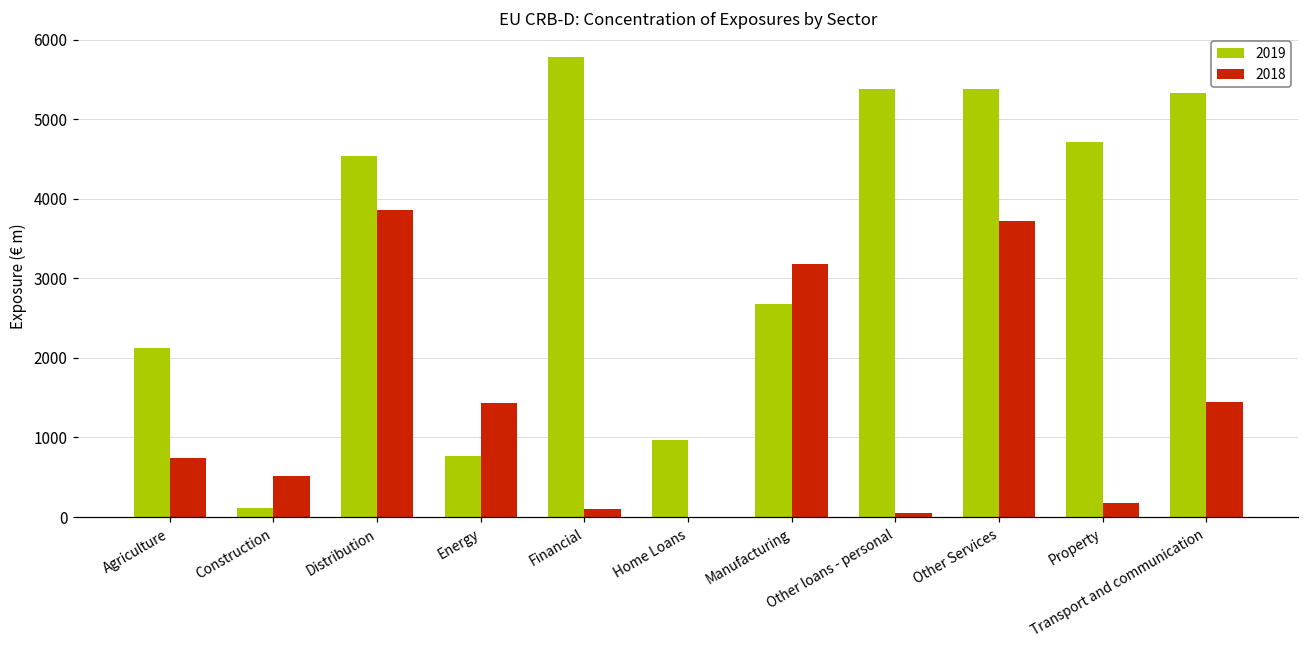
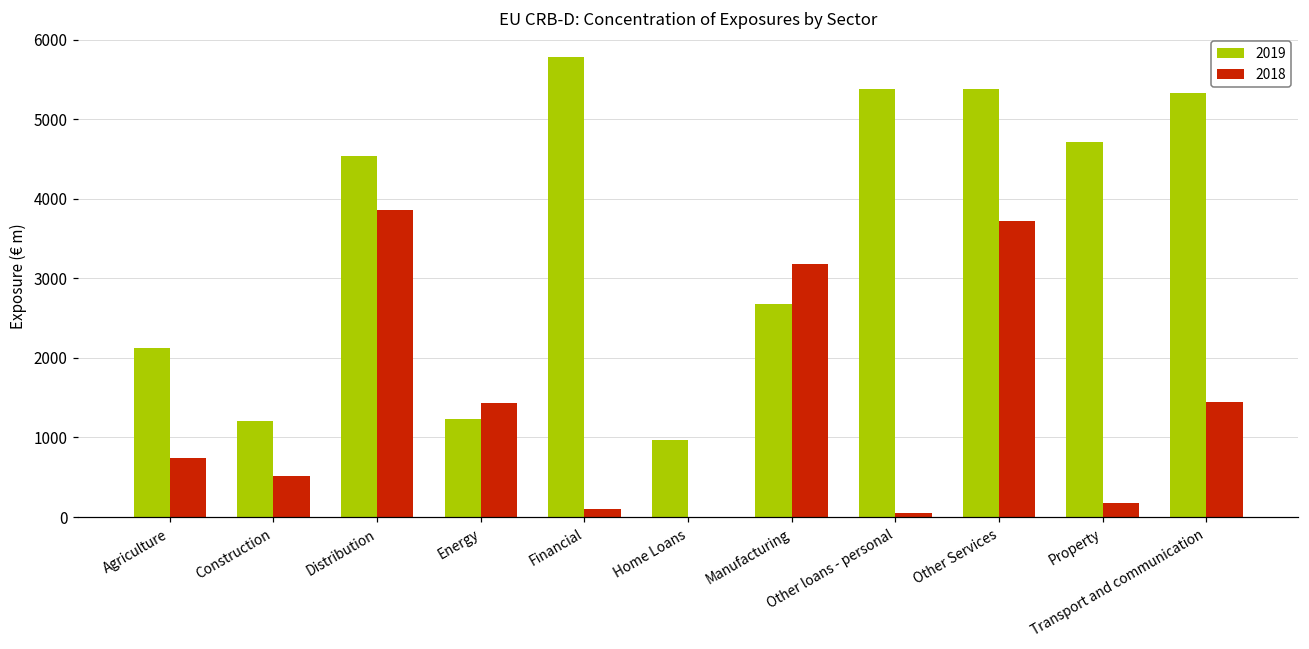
  {
    "2019": {
      "Agriculture": 2100,
-     "Construction": 100,
+     "Construction": 1200,
      "Distribution": 4500,
-     "Energy": 800,
+     "Energy": 1200,
      "Financial": 5800,
      "Home Loans": 1000,
      "Manufacturing": 2700,
      "Other loans - personal": 5400,
      "Other Services": 5400,
      "Property": 4700,
      "Transport and communication": 5300
    },
    "2018": {
      "Agriculture": 700,
      "Construction": 500,
      "Distribution": 3900,
      "Energy": 1400,
      "Financial": 100,
      "Manufacturing": 3200,
      "Other loans - personal": 100,
      "Other Services": 3700,
      "Property": 200,
      "Transport and communication": 1500
    }
  }
